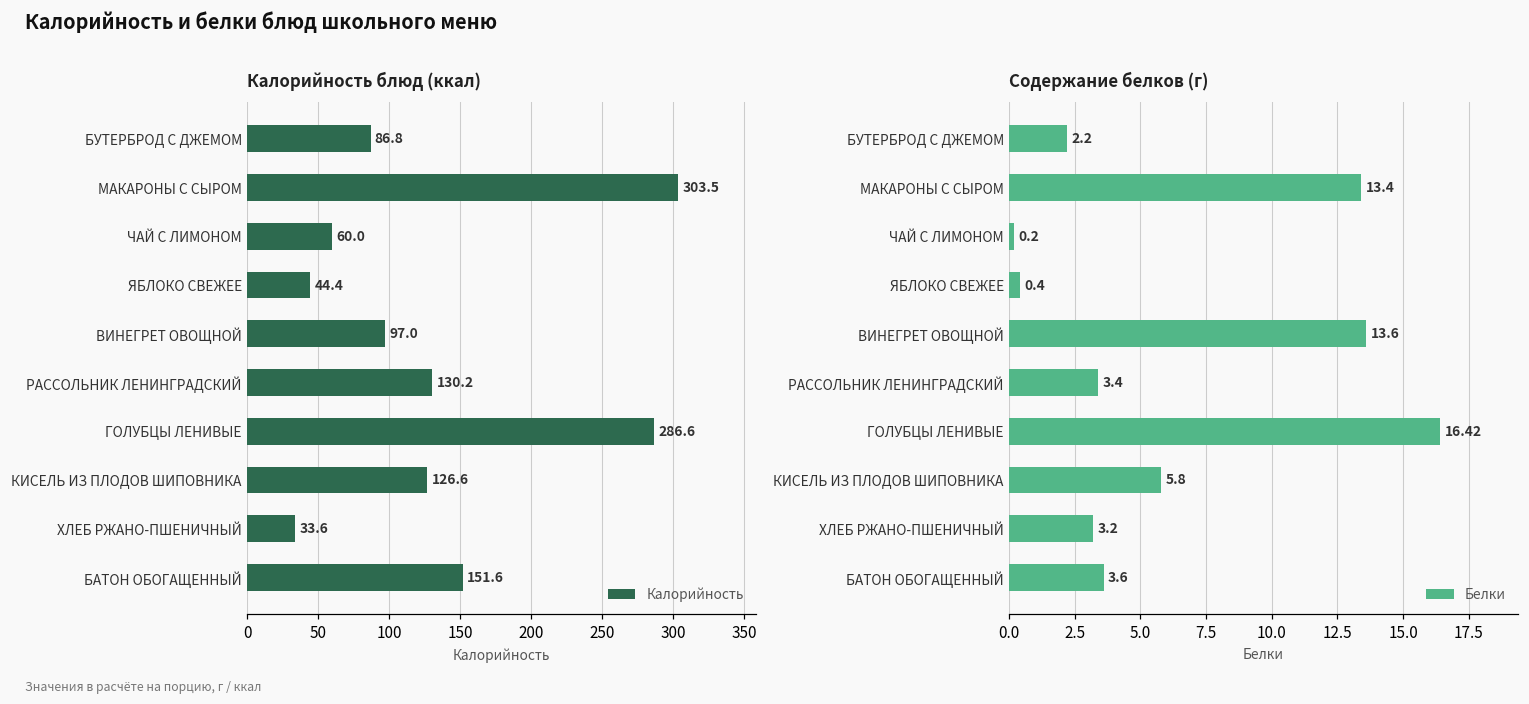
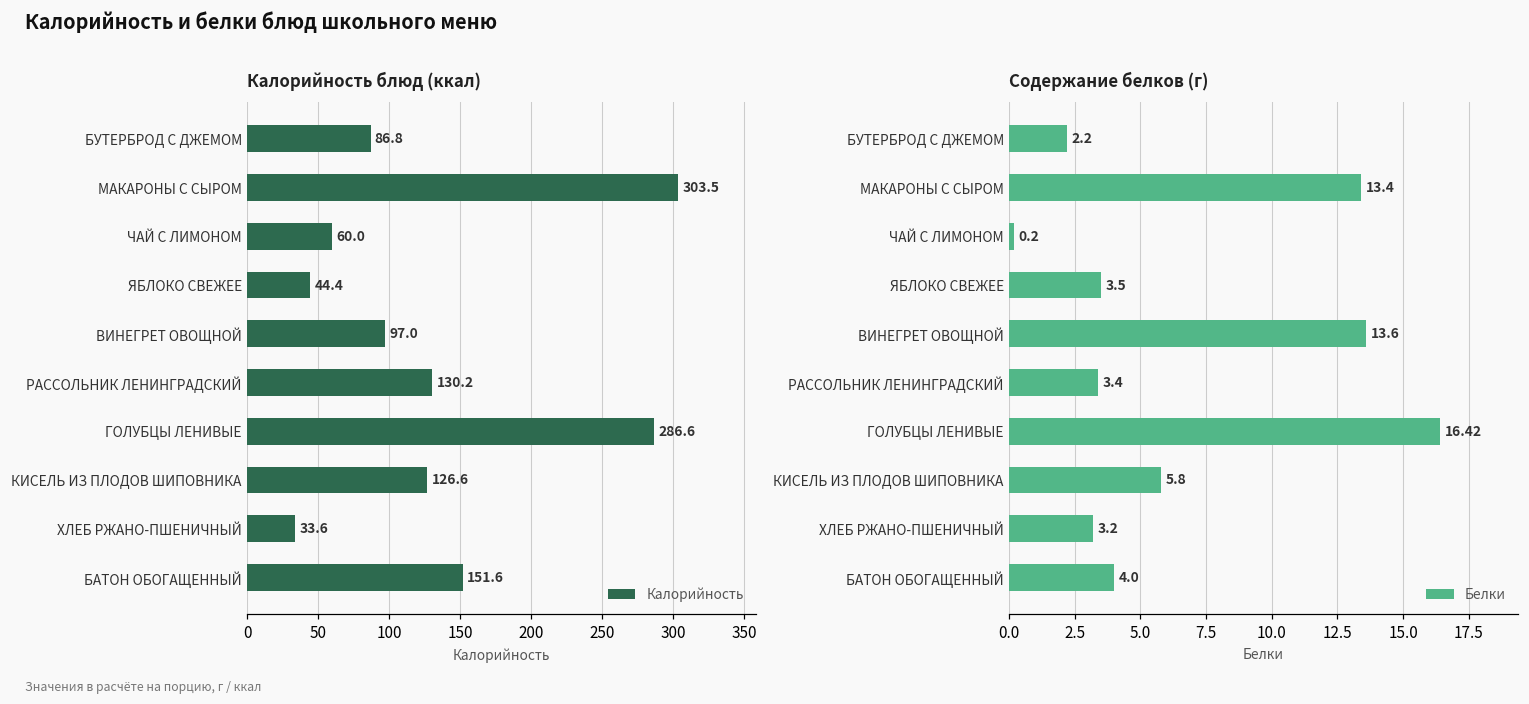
  {
    "Калорийность блюд (ккал)": {
      "БУТЕРБРОД С ДЖЕМОМ": 86.8,
      "МАКАРОНЫ С СЫРОМ": 303.5,
      "ЧАЙ С ЛИМОНОМ": 60.0,
      "ЯБЛОКО СВЕЖЕЕ": 44.4,
      "ВИНЕГРЕТ ОВОЩНОЙ": 97.0,
      "РАССОЛЬНИК ЛЕНИНГРАДСКИЙ": 130.2,
      "ГОЛУБЦЫ ЛЕНИВЫЕ": 286.6,
      "КИСЕЛЬ ИЗ ПЛОДОВ ШИПОВНИКА": 126.6,
      "ХЛЕБ РЖАНО-ПШЕНИЧНЫЙ": 33.6,
      "БАТОН ОБОГАЩЕННЫЙ": 151.6
    },
    "Содержание белков (г)": {
      "БУТЕРБРОД С ДЖЕМОМ": 2.2,
      "МАКАРОНЫ С СЫРОМ": 13.4,
      "ЧАЙ С ЛИМОНОМ": 0.2,
-     "ЯБЛОКО СВЕЖЕЕ": 0.4,
+     "ЯБЛОКО СВЕЖЕЕ": 3.5,
      "ВИНЕГРЕТ ОВОЩНОЙ": 13.6,
      "РАССОЛЬНИК ЛЕНИНГРАДСКИЙ": 3.4,
      "ГОЛУБЦЫ ЛЕНИВЫЕ": 16.42,
      "КИСЕЛЬ ИЗ ПЛОДОВ ШИПОВНИКА": 5.8,
      "ХЛЕБ РЖАНО-ПШЕНИЧНЫЙ": 3.2,
-     "БАТОН ОБОГАЩЕННЫЙ": 3.6
+     "БАТОН ОБОГАЩЕННЫЙ": 4.0
    }
  }
